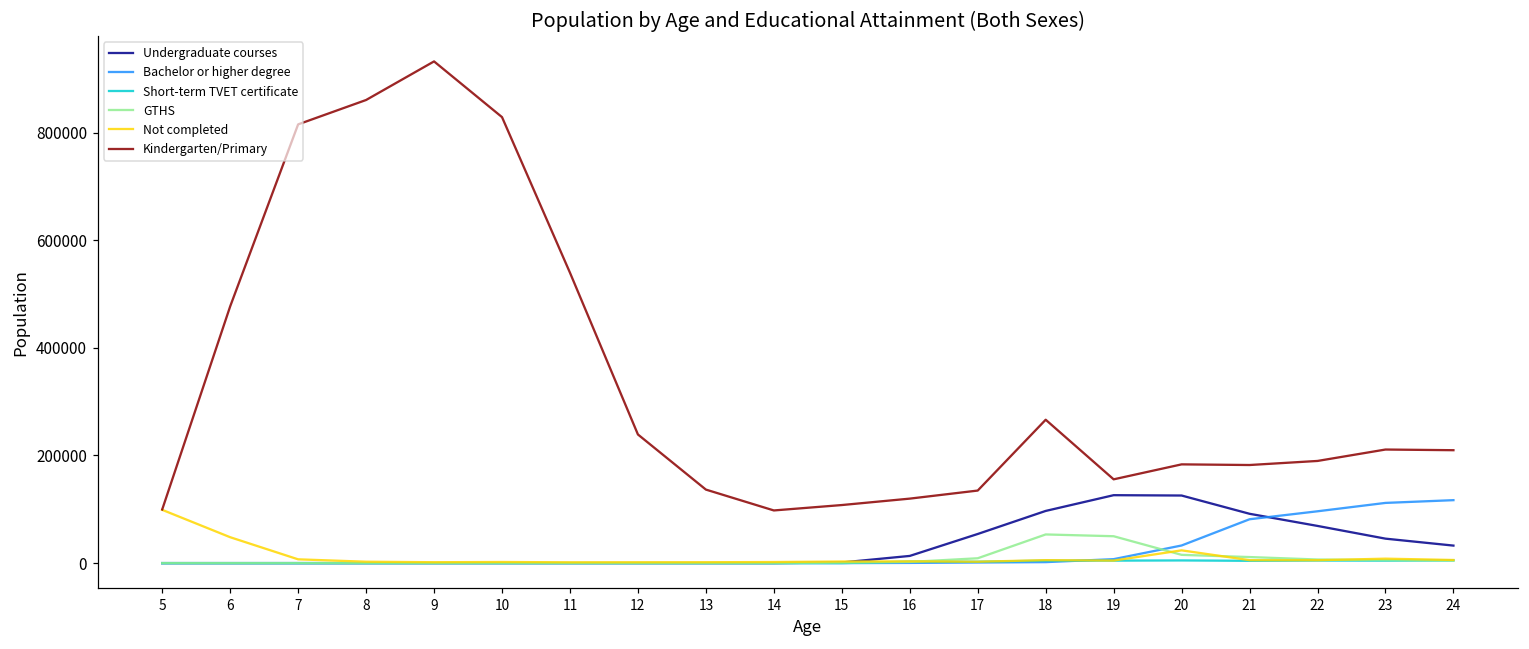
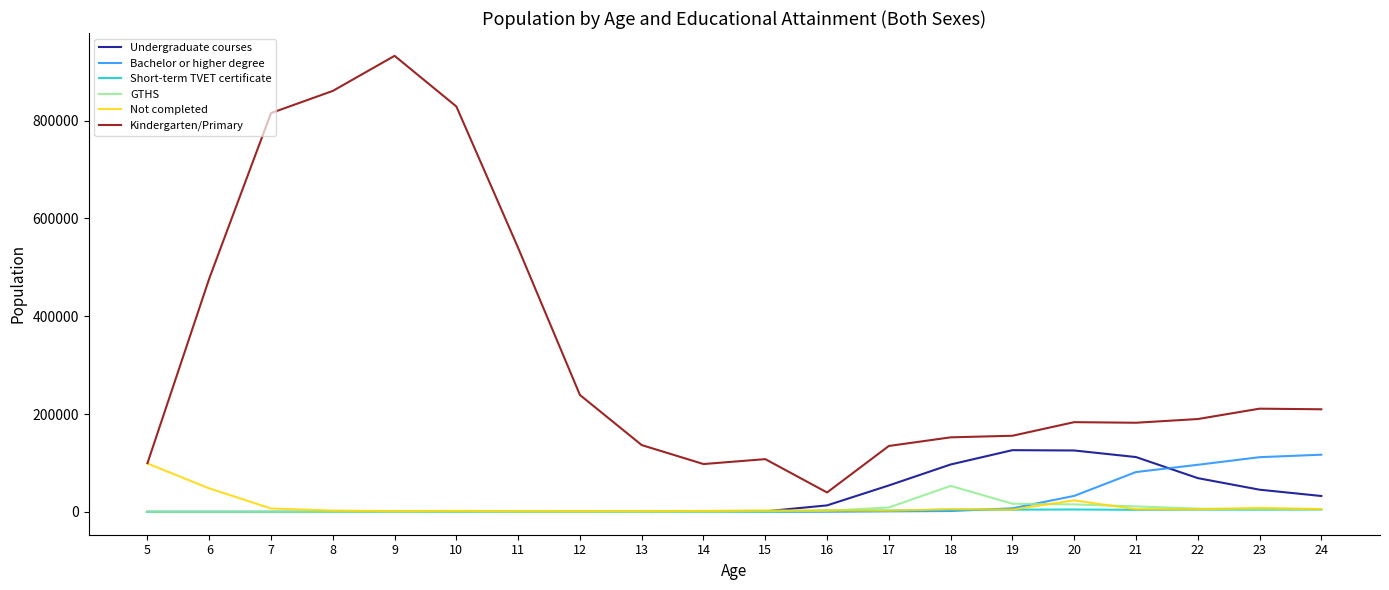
  {
    "Undergraduate courses": {
      "16": 10000,
      "17": 50000,
      "18": 100000,
      "19": 130000,
      "20": 130000,
-     "21": 90000,
+     "21": 110000,
      "22": 70000,
      "23": 50000,
      "24": 30000
    },
    "Bachelor or higher degree": {
      "20": 30000,
      "21": 80000,
      "22": 100000,
      "23": 110000,
      "24": 120000
    },
    "Short-term TVET certificate": {
      "20": 0
    },
    "GTHS": {
      "17": 10000,
      "18": 50000,
-     "19": 50000,
+     "19": 20000,
      "20": 20000,
      "21": 10000
    },
    "Not completed": {
      "6": 50000,
      "7": 10000,
      "20": 20000
    },
    "Kindergarten/Primary": {
      "6": 480000,
      "8": 860000,
      "9": 930000,
      "10": 830000,
      "11": 540000,
      "12": 240000,
      "13": 140000,
      "14": 100000,
      "15": 110000,
-     "16": 120000,
+     "16": 40000,
      "17": 130000,
-     "18": 270000,
+     "18": 150000,
      "19": 160000,
      "20": 180000,
      "21": 180000,
      "22": 190000,
      "23": 210000,
      "24": 210000
    }
  }
